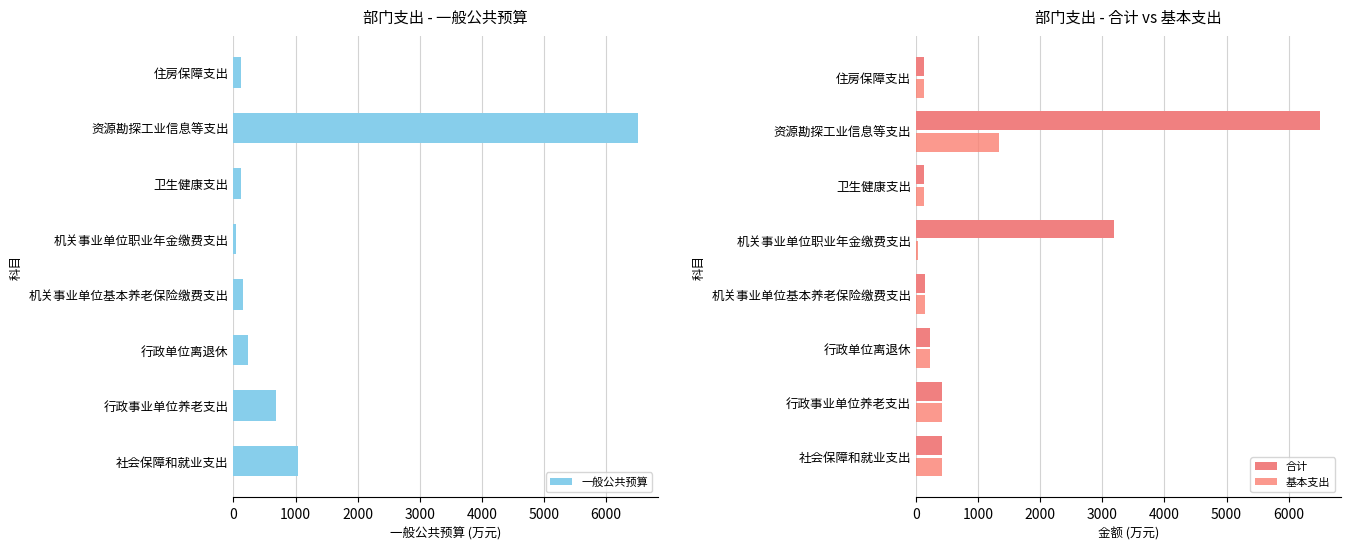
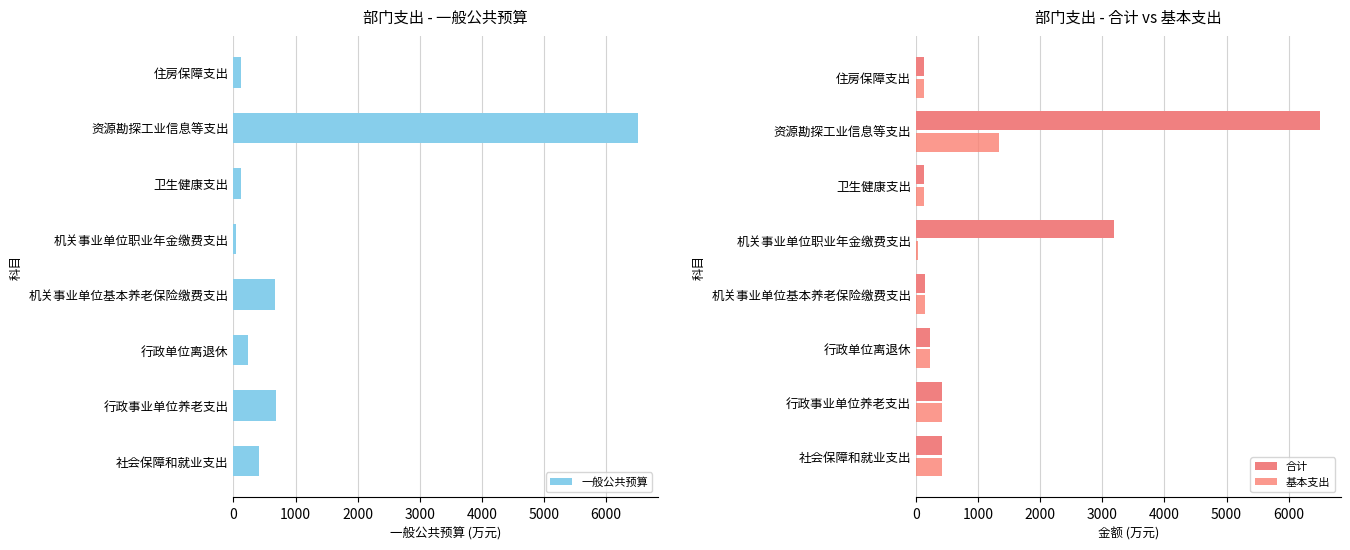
  {
    "部门支出 - 一般公共预算": {
      "住房保障支出": 100,
      "资源勘探工业信息等支出": 6500,
      "卫生健康支出": 100,
-     "机关事业单位基本养老保险缴费支出": 200,
+     "机关事业单位基本养老保险缴费支出": 700,
      "行政单位离退休": 200,
      "行政事业单位养老支出": 700,
-     "社会保障和就业支出": 1000
+     "社会保障和就业支出": 400
    }
  }
